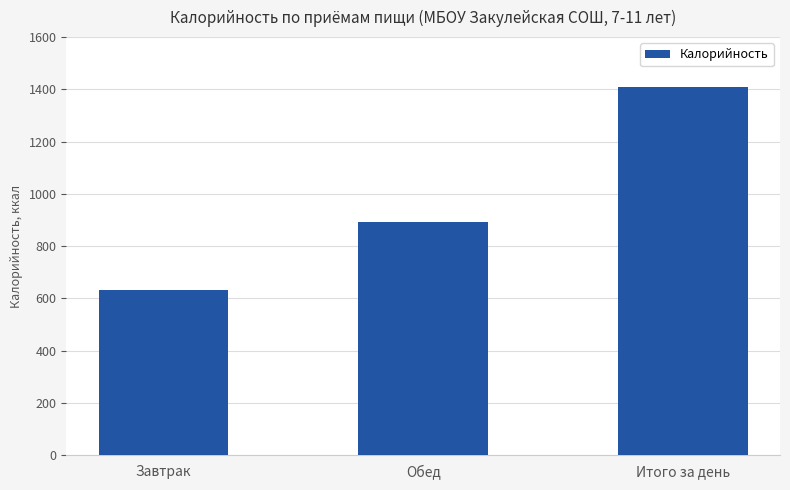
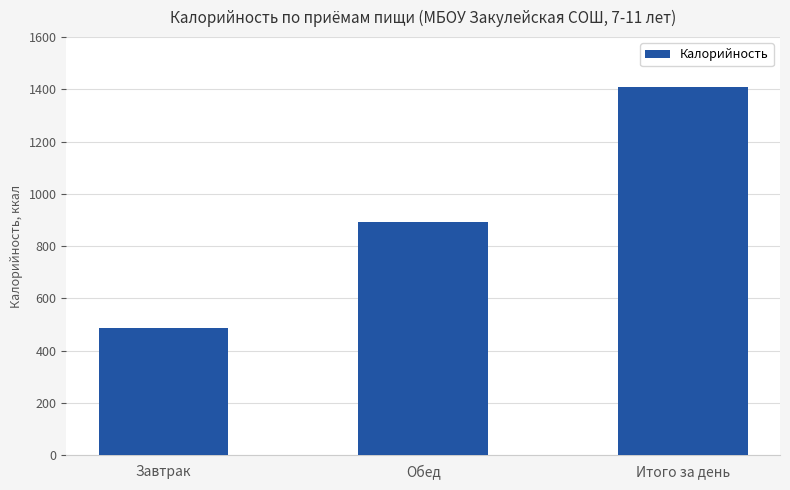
  {
-   "Завтрак": 630,
+   "Завтрак": 490,
    "Обед": 890,
    "Итого за день": 1410
  }
